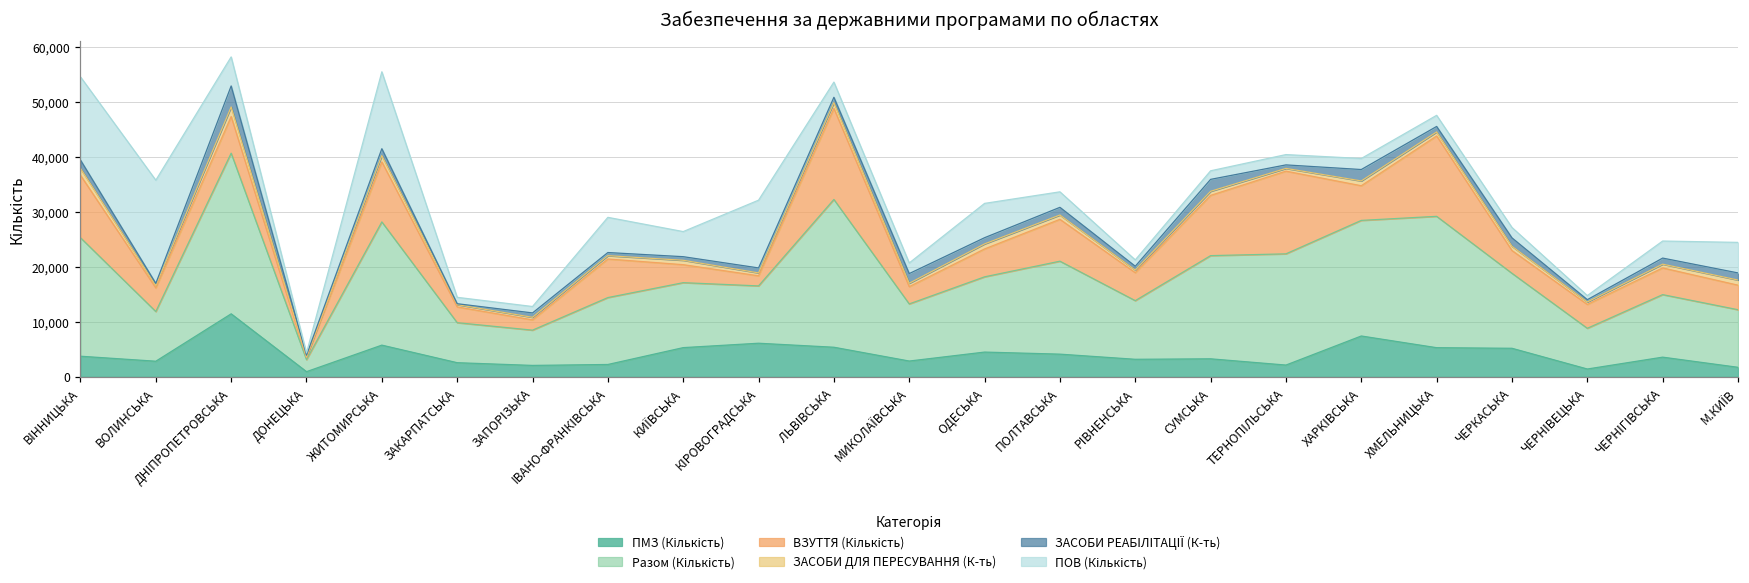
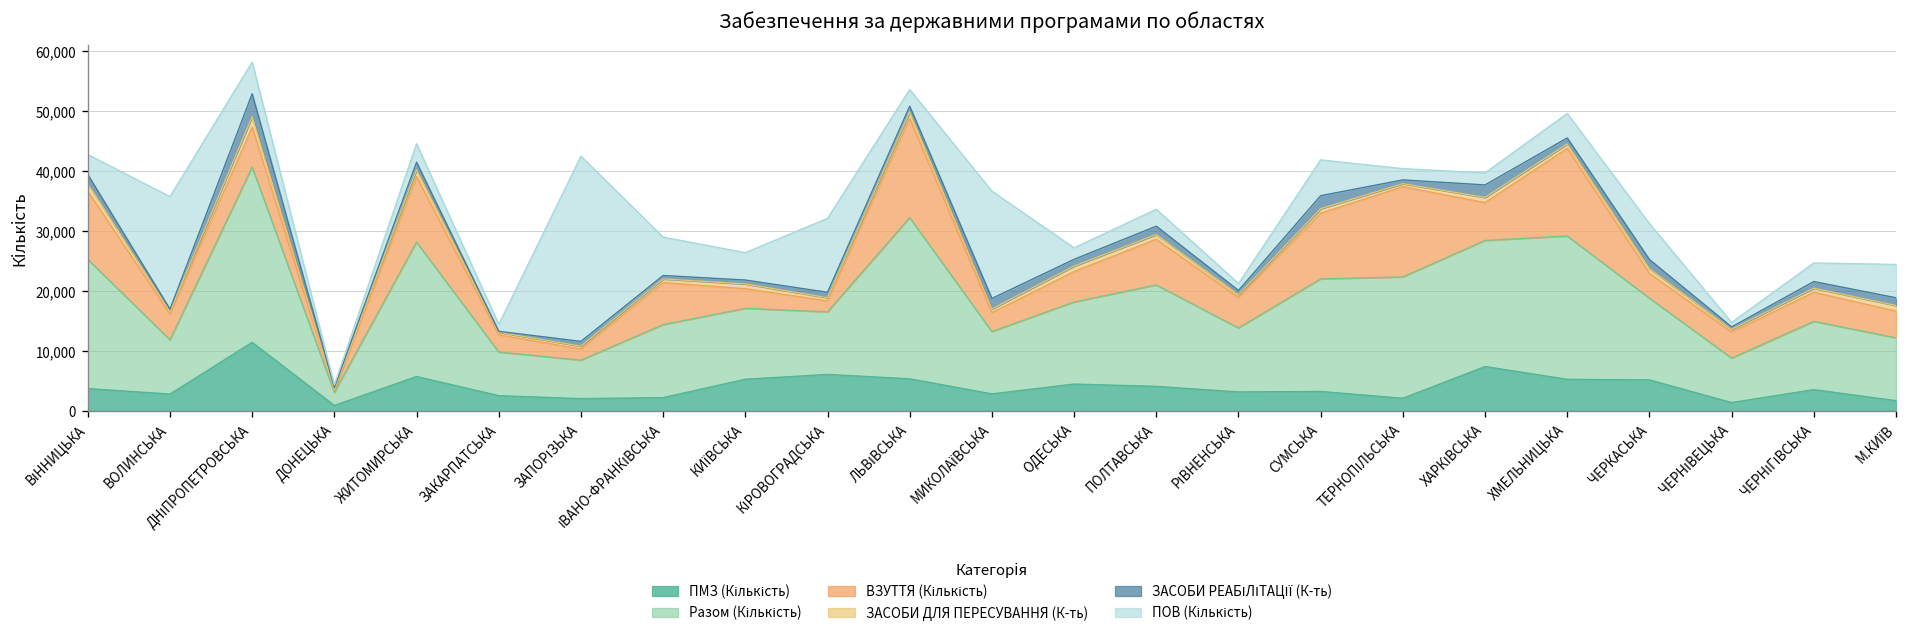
  {
    "ПОВ (Кількість)": {
-     "ВІННИЦЬКА": "15,000",
+     "ВІННИЦЬКА": "3,000",
      "ВОЛИНСЬКА": "19,000",
      "ДНІПРОПЕТРОВСЬКА": "5,000",
-     "ЖИТОМИРСЬКА": "14,000",
+     "ЖИТОМИРСЬКА": "3,000",
      "ЗАКАРПАТСЬКА": "1,000",
-     "ЗАПОРІЗЬКА": "1,000",
+     "ЗАПОРІЗЬКА": "31,000",
      "ІВАНО-ФРАНКІВСЬКА": "6,000",
      "КИЇВСЬКА": "5,000",
      "КІРОВОГРАДСЬКА": "12,000",
      "ЛЬВІВСЬКА": "3,000",
-     "МИКОЛАЇВСЬКА": "2,000",
-     "ОДЕСЬКА": "6,000",
+     "МИКОЛАЇВСЬКА": "18,000",
+     "ОДЕСЬКА": "2,000",
      "ПОЛТАВСЬКА": "3,000",
      "РІВНЕНСЬКА": "1,000",
-     "СУМСЬКА": "2,000",
+     "СУМСЬКА": "6,000",
      "ТЕРНОПІЛЬСЬКА": "2,000",
      "ХАРКІВСЬКА": "2,000",
-     "ХМЕЛЬНИЦЬКА": "2,000",
-     "ЧЕРКАСЬКА": "2,000",
+     "ХМЕЛЬНИЦЬКА": "4,000",
+     "ЧЕРКАСЬКА": "6,000",
      "ЧЕРНІВЕЦЬКА": "1,000",
      "ЧЕРНІГІВСЬКА": "3,000",
      "М.КИЇВ": "6,000"
    }
  }
